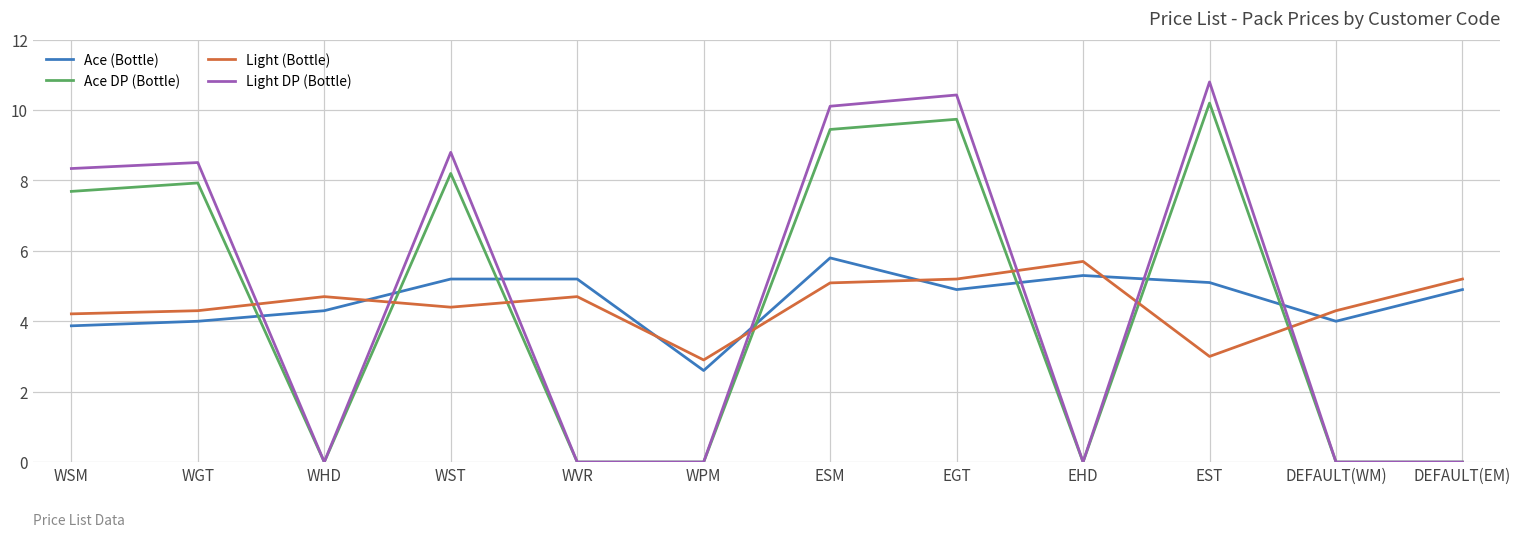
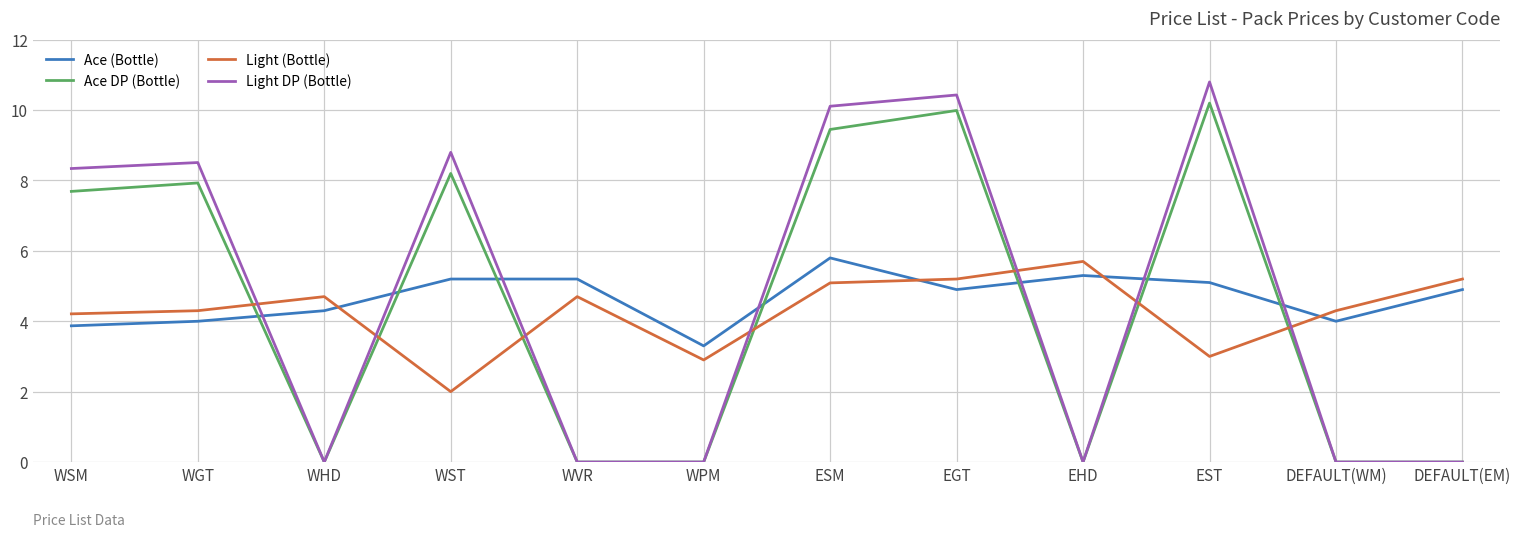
  {
    "Ace (Bottle)": {
      "WSM": 3.9,
      "WGT": 4.0,
      "WHD": 4.3,
      "WST": 5.2,
      "WVR": 5.2,
-     "WPM": 2.6,
+     "WPM": 3.3,
      "ESM": 5.8,
      "EGT": 4.9,
      "EHD": 5.3,
      "EST": 5.1,
      "DEFAULT(WM)": 4.0,
      "DEFAULT(EM)": 4.9
    },
    "Ace DP (Bottle)": {
      "WSM": 7.7,
      "WGT": 7.9,
      "WST": 8.2,
      "ESM": 9.5,
-     "EGT": 9.7,
+     "EGT": 10.0,
      "EST": 10.2
    },
    "Light (Bottle)": {
      "WSM": 4.2,
      "WGT": 4.3,
      "WHD": 4.7,
-     "WST": 4.4,
+     "WST": 2.0,
      "WVR": 4.7,
      "WPM": 2.9,
      "ESM": 5.1,
      "EGT": 5.2,
      "EHD": 5.7,
      "EST": 3.0,
      "DEFAULT(WM)": 4.3,
      "DEFAULT(EM)": 5.2
    },
    "Light DP (Bottle)": {
      "WSM": 8.3,
      "WGT": 8.5,
      "WST": 8.8,
      "ESM": 10.1,
      "EGT": 10.4,
      "EST": 10.8
    }
  }
